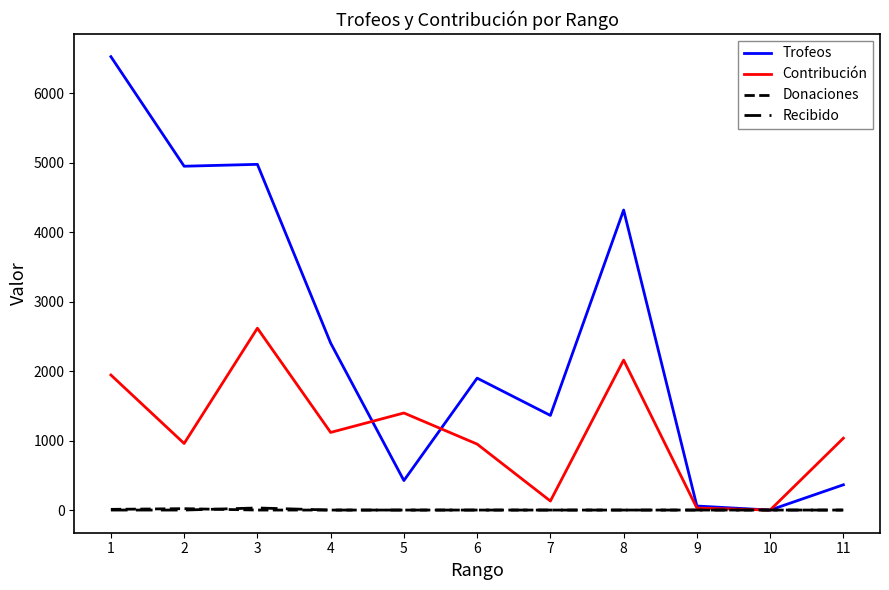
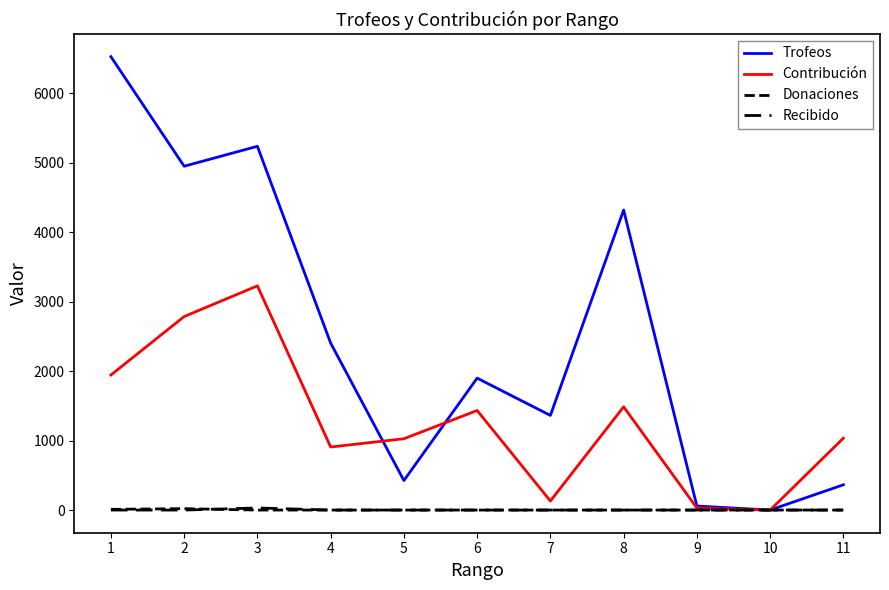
  {
    "Trofeos": {
      "1": 6500,
      "2": 5000,
-     "3": 5000,
+     "3": 5200,
      "4": 2400,
      "5": 400,
      "6": 1900,
      "7": 1400,
      "8": 4300,
      "11": 400
    },
    "Contribución": {
      "1": 1900,
-     "2": 1000,
-     "3": 2600,
-     "4": 1100,
-     "5": 1400,
-     "6": 1000,
+     "2": 2800,
+     "3": 3200,
+     "4": 900,
+     "5": 1000,
+     "6": 1400,
      "7": 100,
-     "8": 2200,
+     "8": 1500,
      "11": 1000
    }
  }
